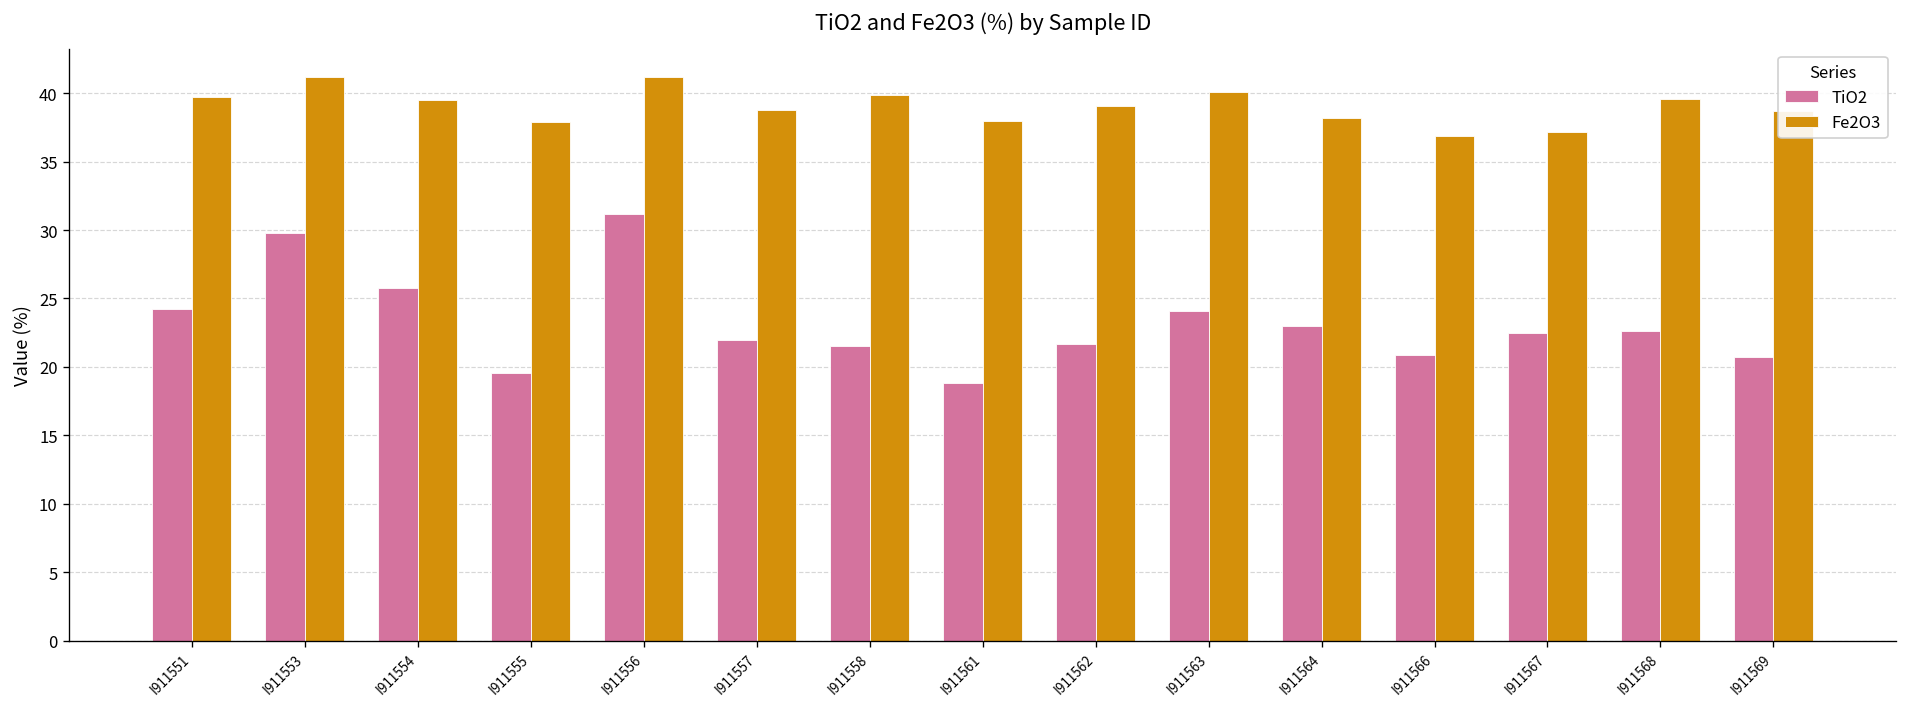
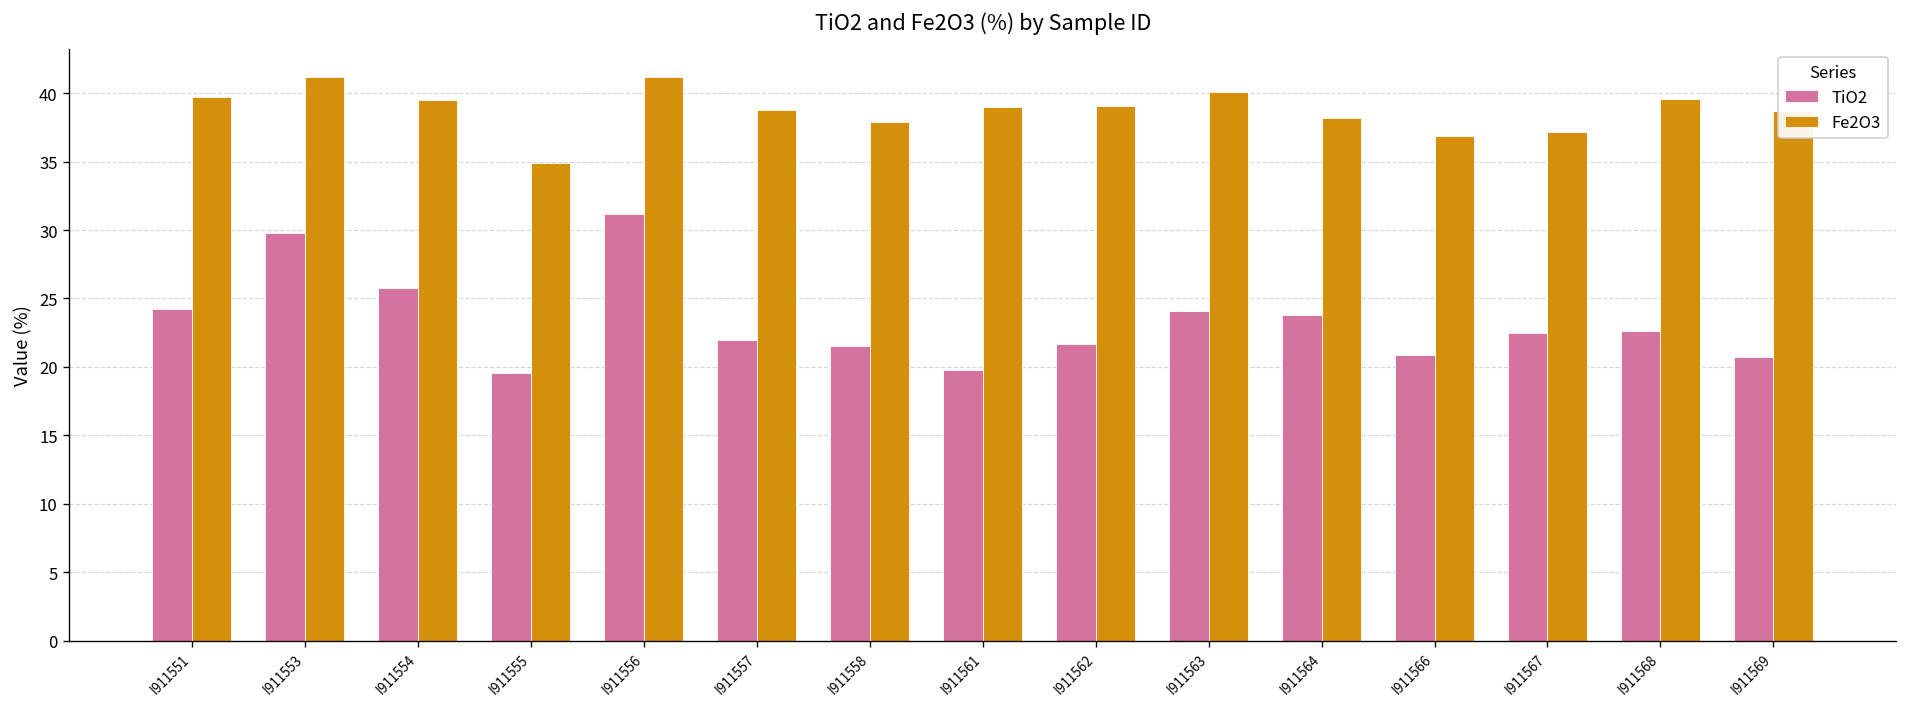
  {
    "TiO2": {
      "I911551": 24.2,
      "I911553": 29.8,
      "I911554": 25.8,
      "I911555": 19.6,
      "I911556": 31.2,
      "I911557": 22.0,
      "I911558": 21.5,
-     "I911561": 18.8,
+     "I911561": 19.8,
      "I911562": 21.7,
      "I911563": 24.1,
-     "I911564": 23.0,
+     "I911564": 23.8,
      "I911566": 20.9,
      "I911567": 22.5,
      "I911568": 22.6,
      "I911569": 20.7
    },
    "Fe2O3": {
      "I911551": 39.7,
      "I911553": 41.2,
      "I911554": 39.5,
-     "I911555": 37.9,
+     "I911555": 34.9,
      "I911556": 41.2,
      "I911557": 38.8,
-     "I911558": 39.9,
-     "I911561": 38,
+     "I911558": 37.9,
+     "I911561": 39,
      "I911562": 39.1,
      "I911563": 40.1,
      "I911564": 38.2,
      "I911566": 36.9,
      "I911567": 37.2,
      "I911568": 39.6
    }
  }
